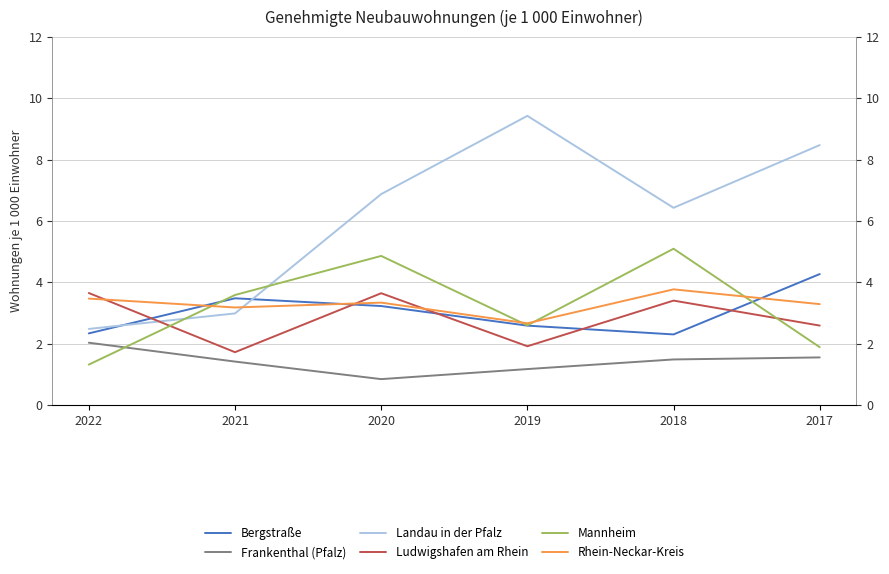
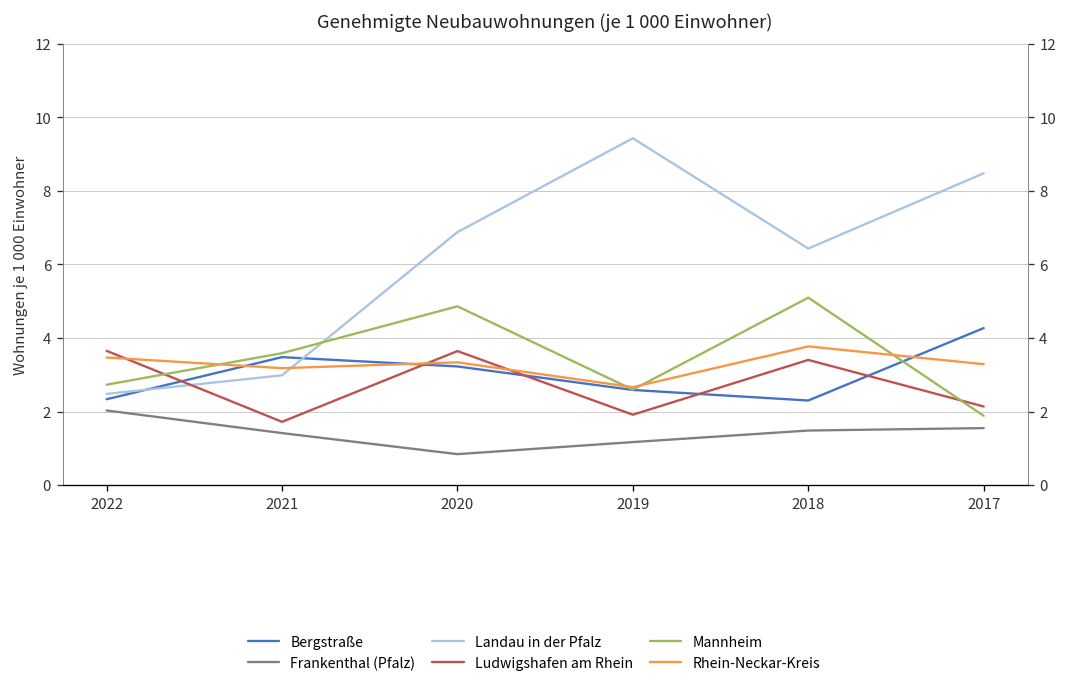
  {
    "Bergstraße": {
      "2022": 2.3,
      "2021": 3.5,
      "2020": 3.2,
      "2018": 2.3,
      "2017": 4.3
    },
    "Frankenthal (Pfalz)": {
      "2022": 2.0,
      "2021": 1.4,
      "2020": 0.8,
      "2019": 1.2,
      "2018": 1.5,
      "2017": 1.5
    },
    "Landau in der Pfalz": {
      "2022": 2.5,
      "2021": 3.0,
      "2020": 6.9,
      "2019": 9.4,
      "2018": 6.4,
      "2017": 8.5
    },
    "Ludwigshafen am Rhein": {
      "2022": 3.6,
      "2021": 1.7,
      "2020": 3.6,
      "2019": 1.9,
      "2018": 3.4,
-     "2017": 2.6
+     "2017": 2.1
    },
    "Mannheim": {
-     "2022": 1.3,
+     "2022": 2.7,
      "2021": 3.6,
      "2020": 4.9,
      "2018": 5.1,
      "2017": 1.9
    },
    "Rhein-Neckar-Kreis": {
      "2022": 3.5,
      "2021": 3.2,
      "2020": 3.3,
      "2018": 3.8,
      "2017": 3.3
    }
  }
